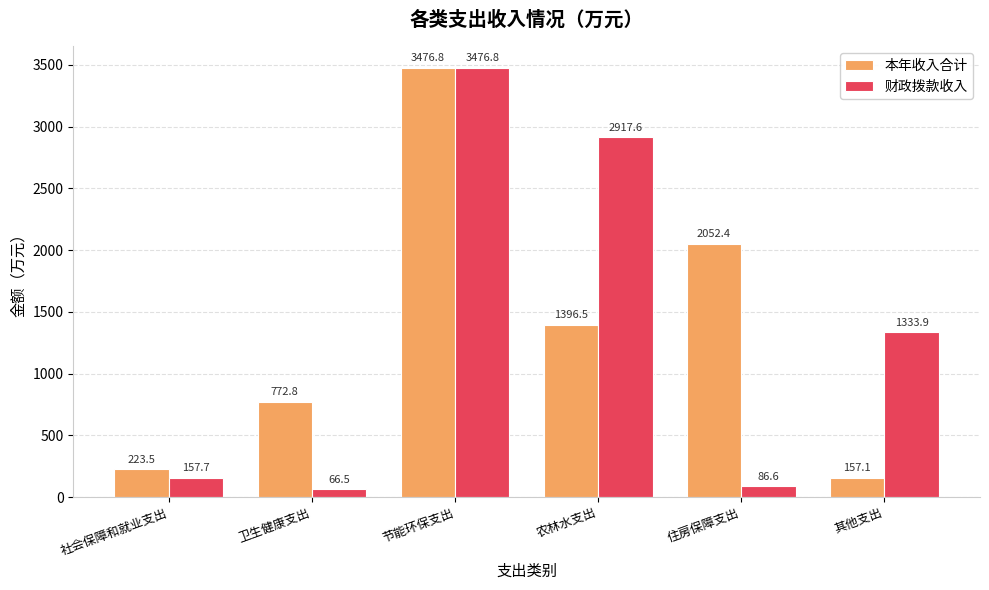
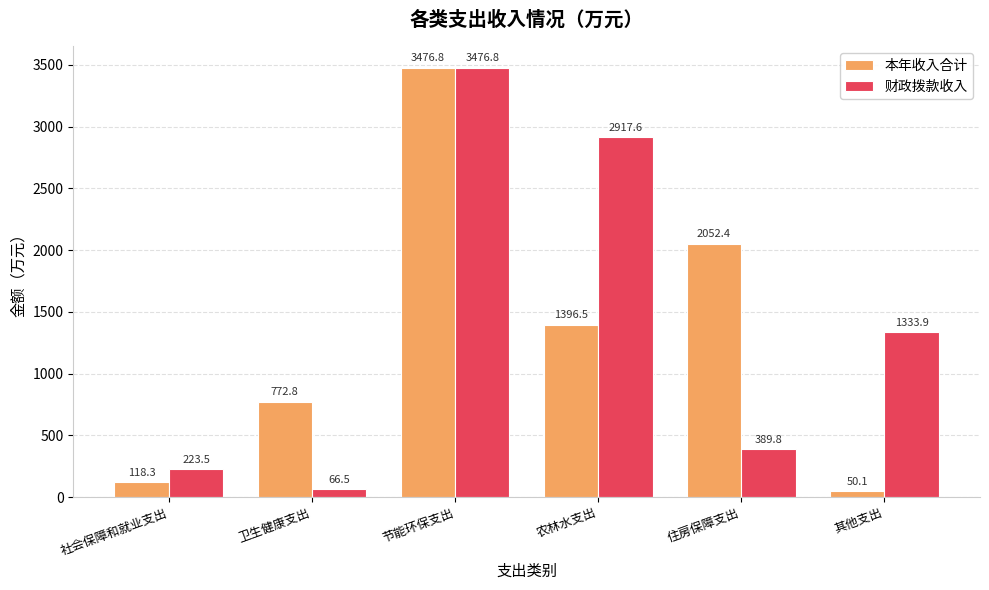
  {
    "本年收入合计": {
-     "社会保障和就业支出": 223.5,
+     "社会保障和就业支出": 118.3,
      "卫生健康支出": 772.8,
      "节能环保支出": 3476.8,
      "农林水支出": 1396.5,
      "住房保障支出": 2052.4,
-     "其他支出": 157.1
+     "其他支出": 50.1
    },
    "财政拨款收入": {
-     "社会保障和就业支出": 157.7,
+     "社会保障和就业支出": 223.5,
      "卫生健康支出": 66.5,
      "节能环保支出": 3476.8,
      "农林水支出": 2917.6,
-     "住房保障支出": 86.6,
+     "住房保障支出": 389.8,
      "其他支出": 1333.9
    }
  }
